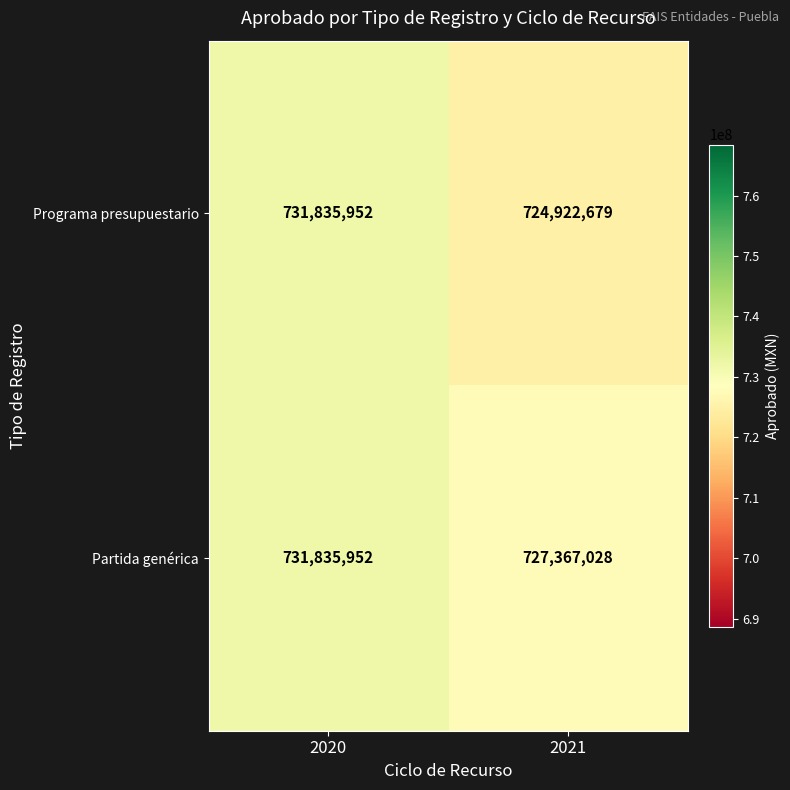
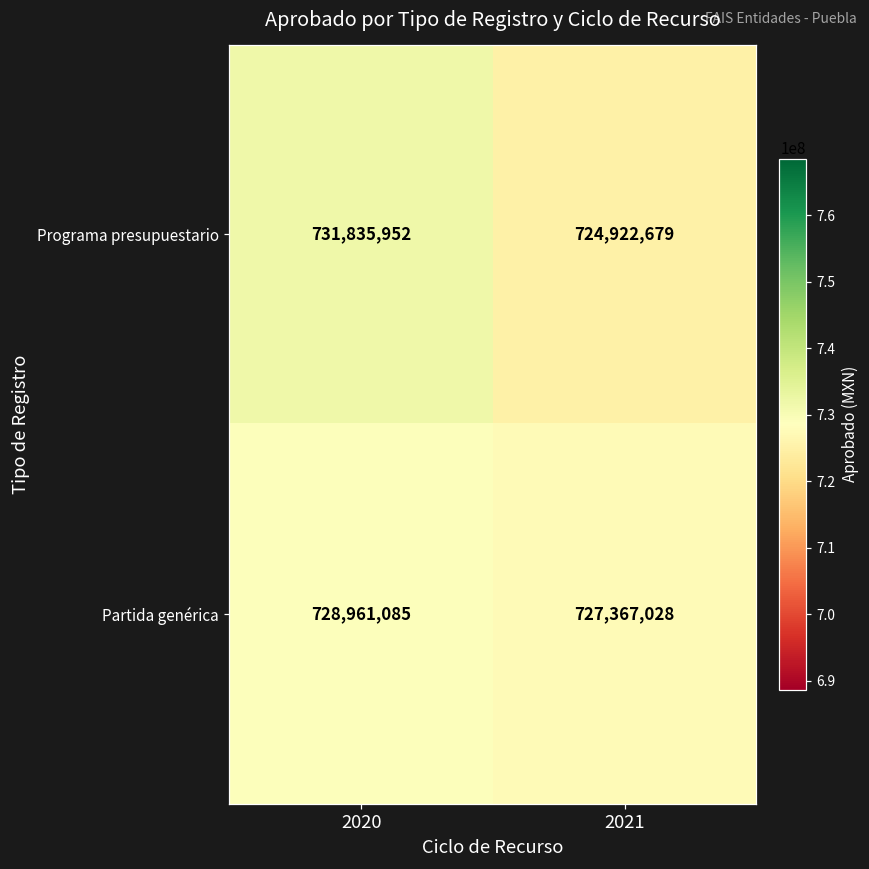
  {
    "Programa presupuestario": {
      "2020": "731,835,952",
      "2021": "724,922,679"
    },
    "Partida genérica": {
-     "2020": "731,835,952",
+     "2020": "728,961,085",
      "2021": "727,367,028"
    }
  }
